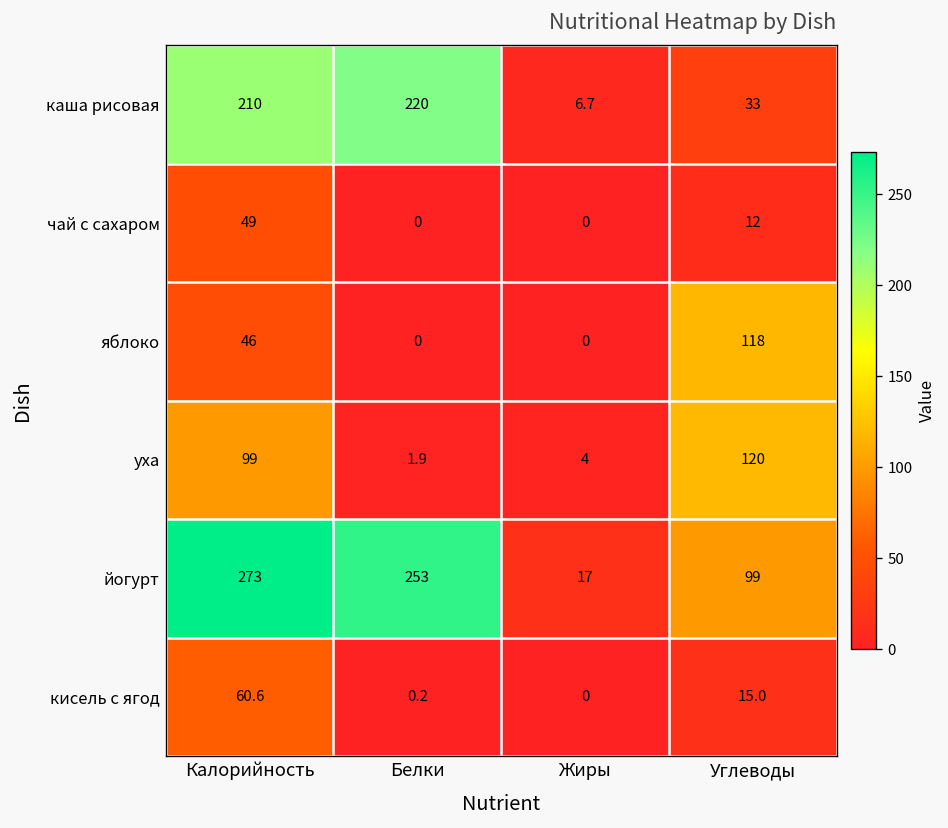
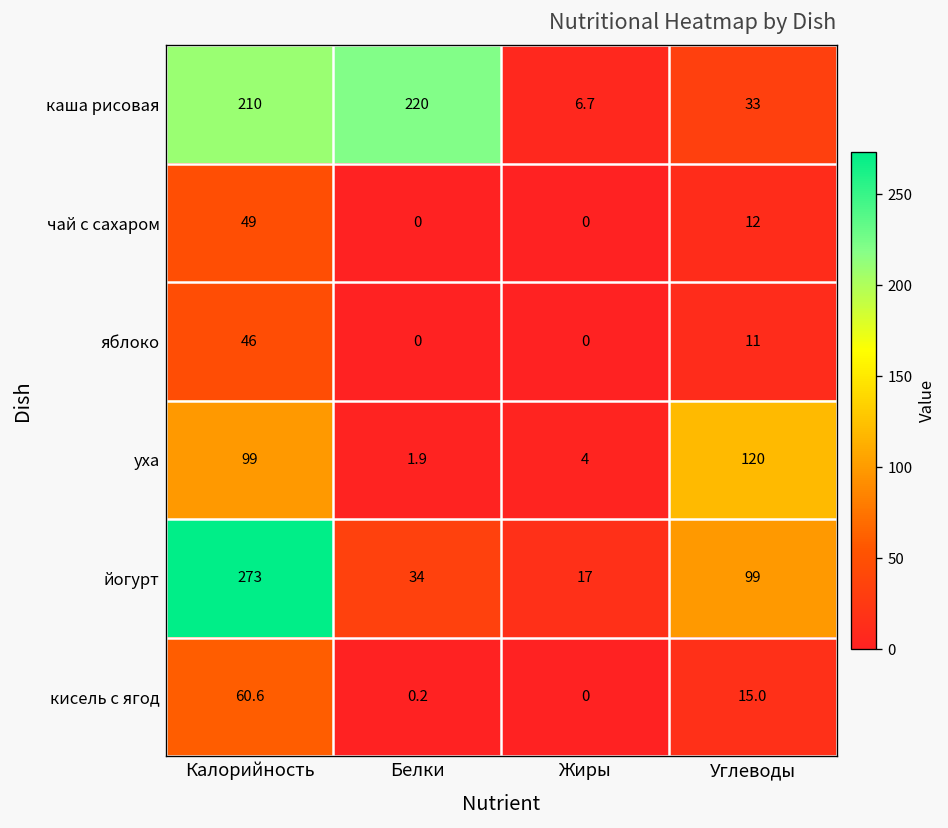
  {
    "каша рисовая": {
      "Калорийность": 210,
      "Белки": 220,
      "Жиры": 6.7,
      "Углеводы": 33
    },
    "чай с сахаром": {
      "Калорийность": 49,
      "Белки": 0,
      "Жиры": 0,
      "Углеводы": 12
    },
    "яблоко": {
      "Калорийность": 46,
      "Белки": 0,
      "Жиры": 0,
-     "Углеводы": 118
+     "Углеводы": 11
    },
    "уха": {
      "Калорийность": 99,
      "Белки": 1.9,
      "Жиры": 4,
      "Углеводы": 120
    },
    "йогурт": {
      "Калорийность": 273,
-     "Белки": 253,
+     "Белки": 34,
      "Жиры": 17,
      "Углеводы": 99
    },
    "кисель с ягод": {
      "Калорийность": 60.6,
      "Белки": 0.2,
      "Жиры": 0,
      "Углеводы": 15.0
    }
  }
